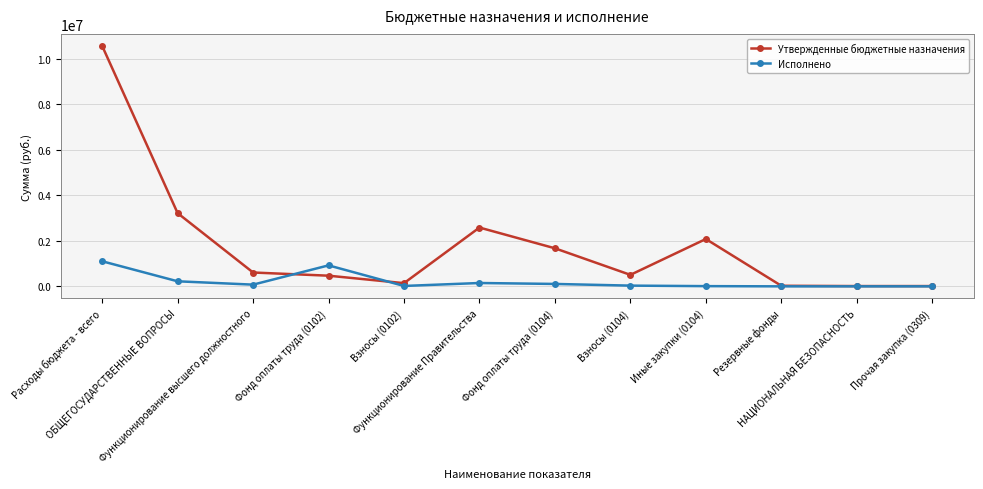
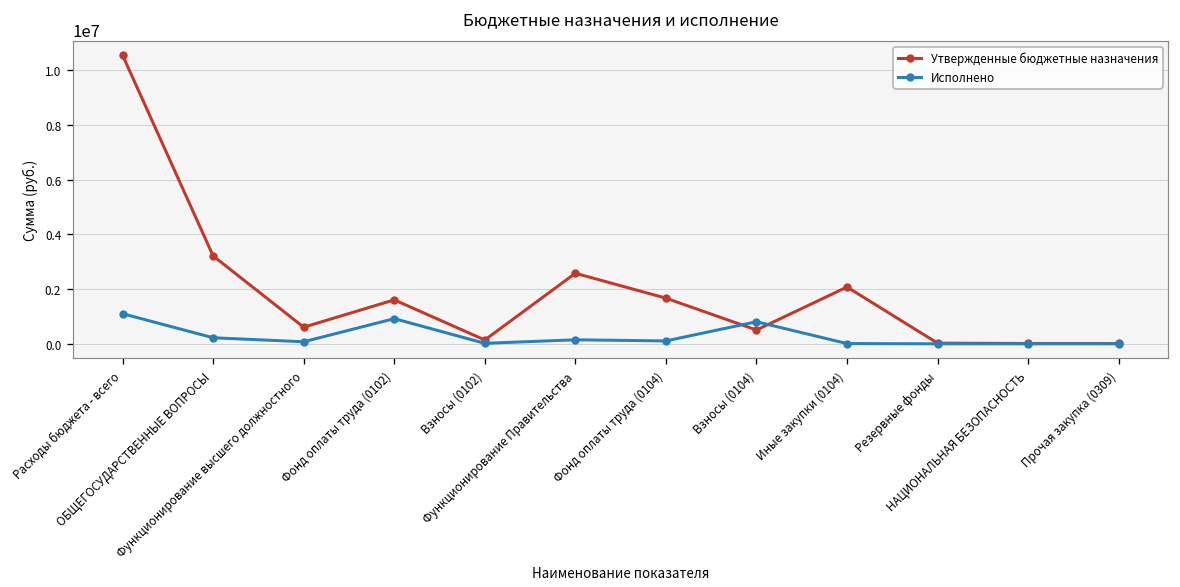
  {
    "Утвержденные бюджетные назначения": {
      "Расходы бюджета - всего": 10600000,
      "ОБЩЕГОСУДАРСТВЕННЫЕ ВОПРОСЫ": 3200000,
      "Функционирование высшего должностного": 600000,
-     "Фонд оплаты труда (0102)": 500000,
+     "Фонд оплаты труда (0102)": 1600000,
      "Взносы (0102)": 100000,
      "Функционирование Правительства": 2600000,
      "Фонд оплаты труда (0104)": 1700000,
      "Взносы (0104)": 500000,
      "Иные закупки (0104)": 2100000
    },
    "Исполнено": {
      "Расходы бюджета - всего": 1100000,
      "ОБЩЕГОСУДАРСТВЕННЫЕ ВОПРОСЫ": 200000,
      "Функционирование высшего должностного": 100000,
      "Фонд оплаты труда (0102)": 900000,
      "Взносы (0102)": 0,
      "Функционирование Правительства": 100000,
      "Фонд оплаты труда (0104)": 100000,
-     "Взносы (0104)": 0,
+     "Взносы (0104)": 800000,
      "Иные закупки (0104)": 0
    }
  }
